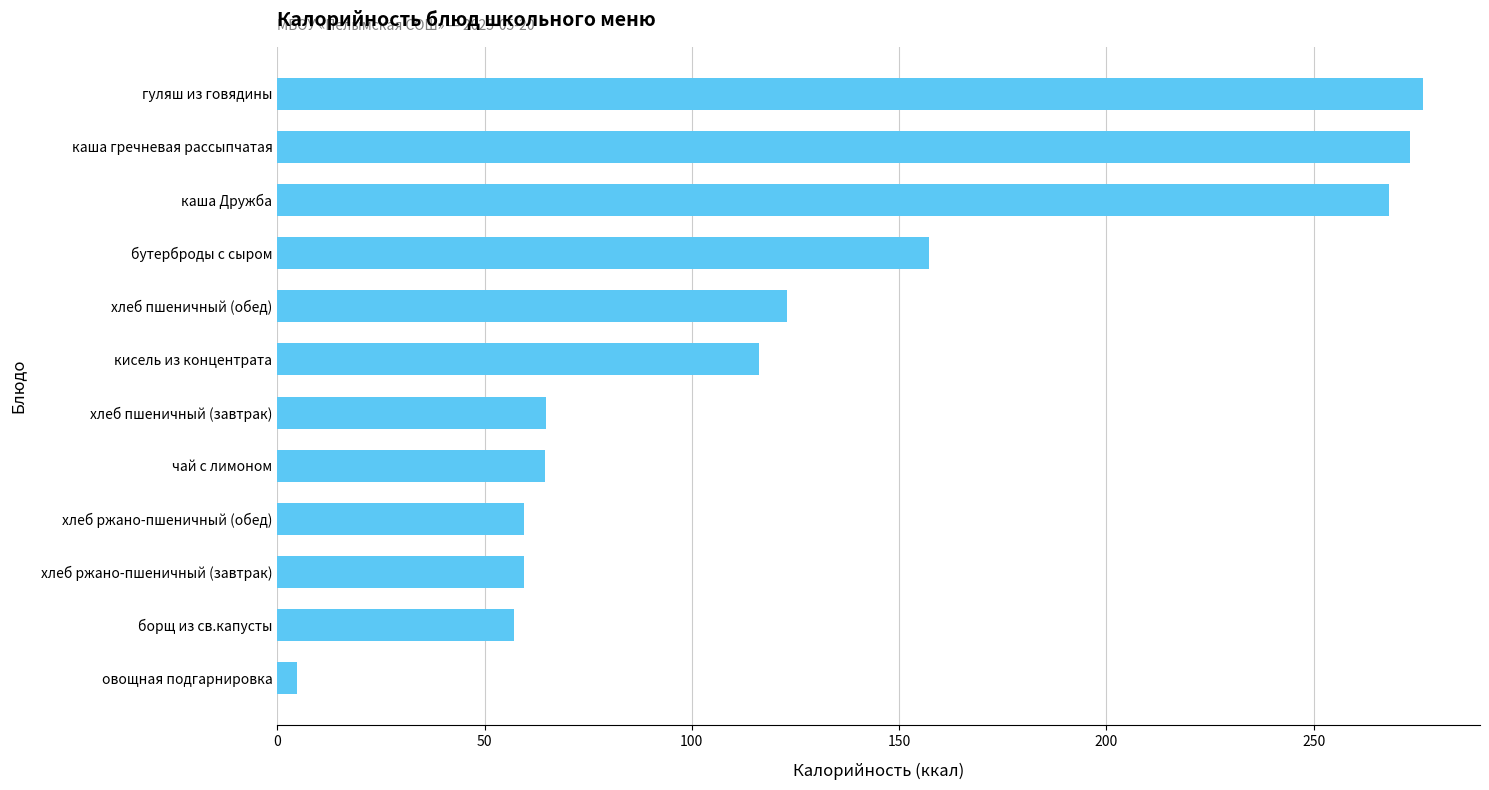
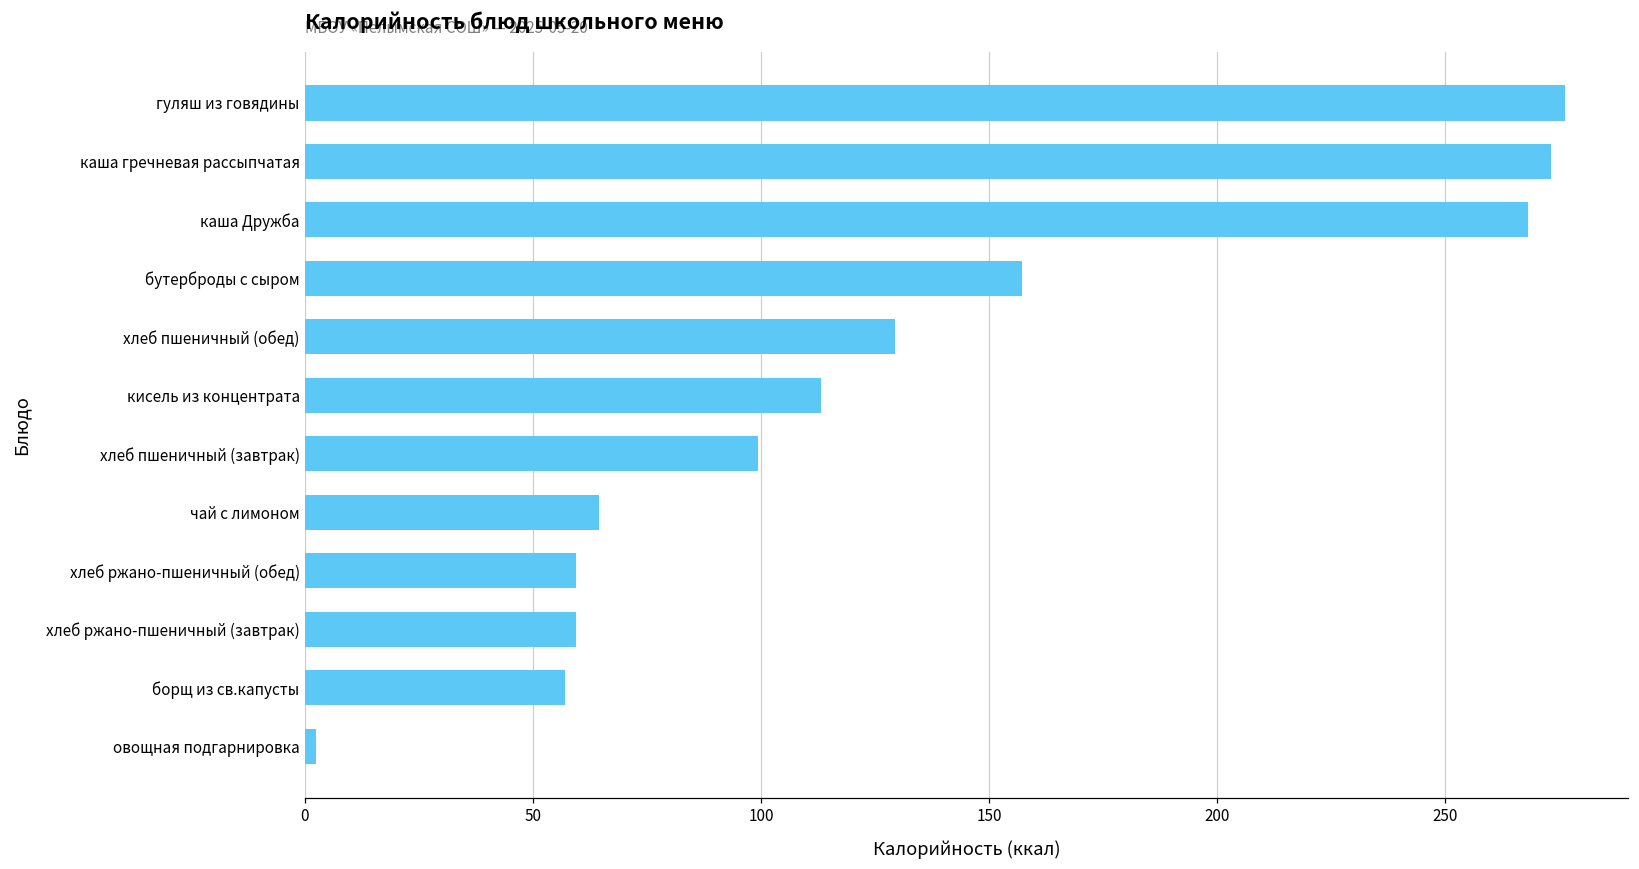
  {
    "гуляш из говядины": 276,
    "каша гречневая рассыпчатая": 273,
    "каша Дружба": 268,
    "бутерброды с сыром": 157,
-   "хлеб пшеничный (обед)": 123,
-   "кисель из концентрата": 116,
-   "хлеб пшеничный (завтрак)": 65,
+   "хлеб пшеничный (обед)": 129,
+   "кисель из концентрата": 113,
+   "хлеб пшеничный (завтрак)": 99,
    "чай с лимоном": 65,
    "хлеб ржано-пшеничный (обед)": 60,
    "хлеб ржано-пшеничный (завтрак)": 60,
    "борщ из св.капусты": 57,
-   "овощная подгарнировка": 5
+   "овощная подгарнировка": 2
  }
